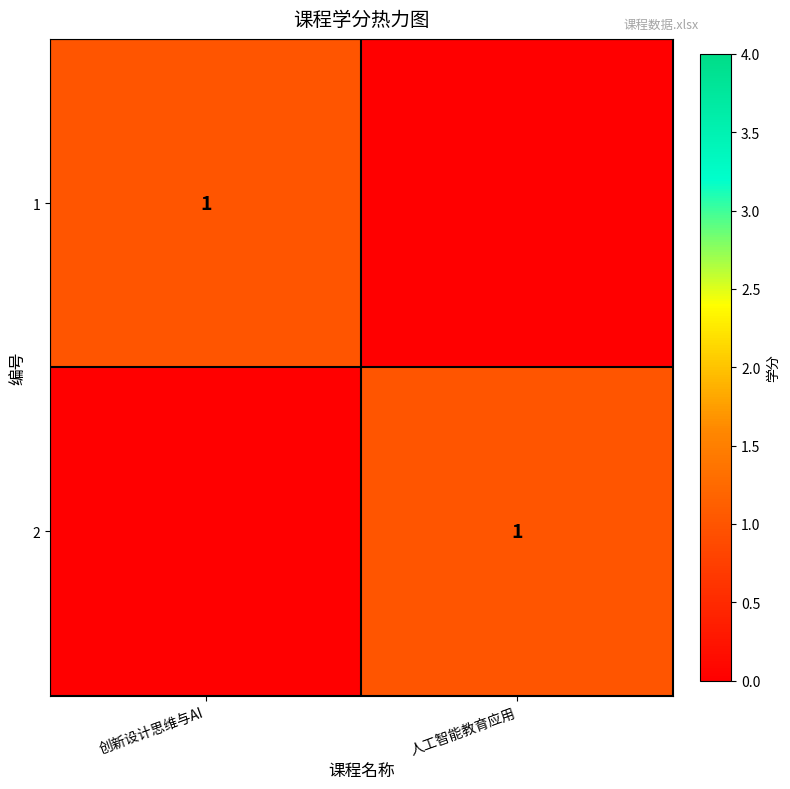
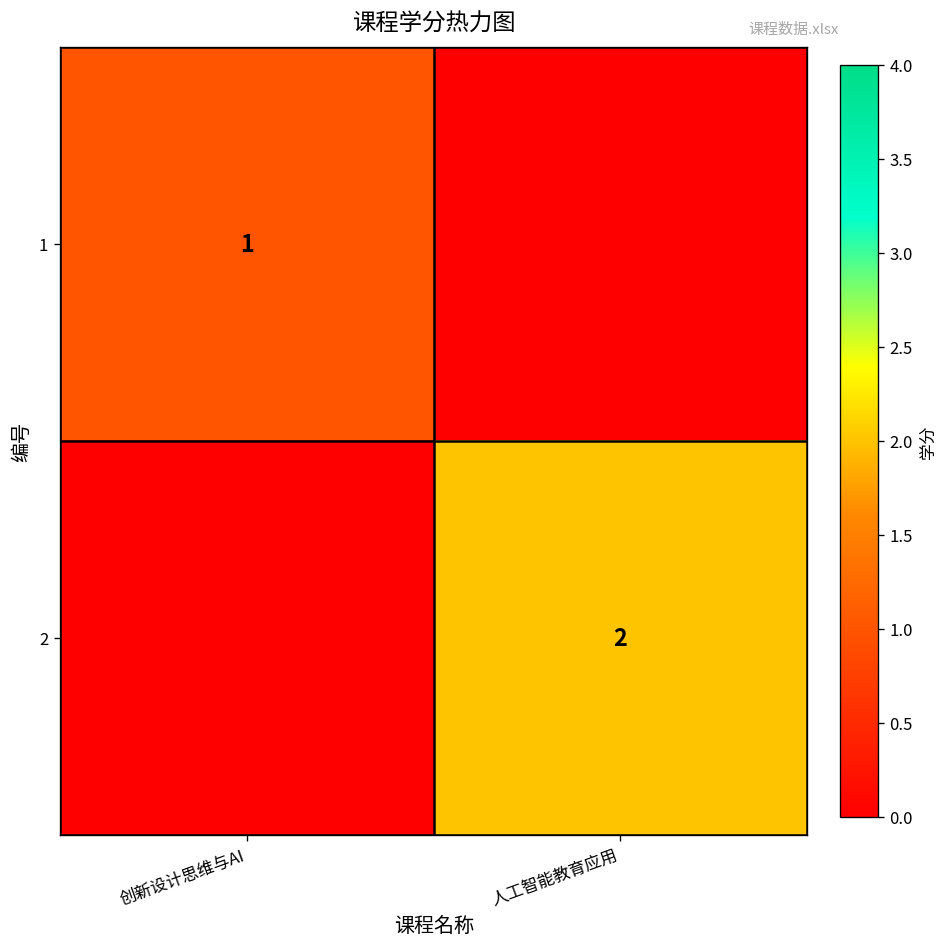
  {
    "1": {
      "创新设计思维与AI": 1
    },
    "2": {
-     "人工智能教育应用": 1
+     "人工智能教育应用": 2
    }
  }
